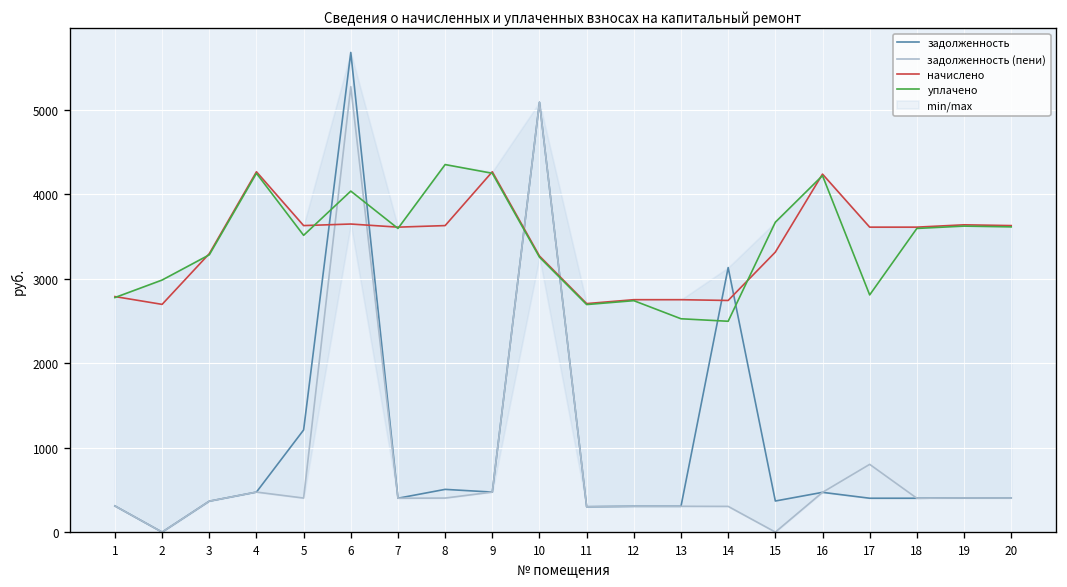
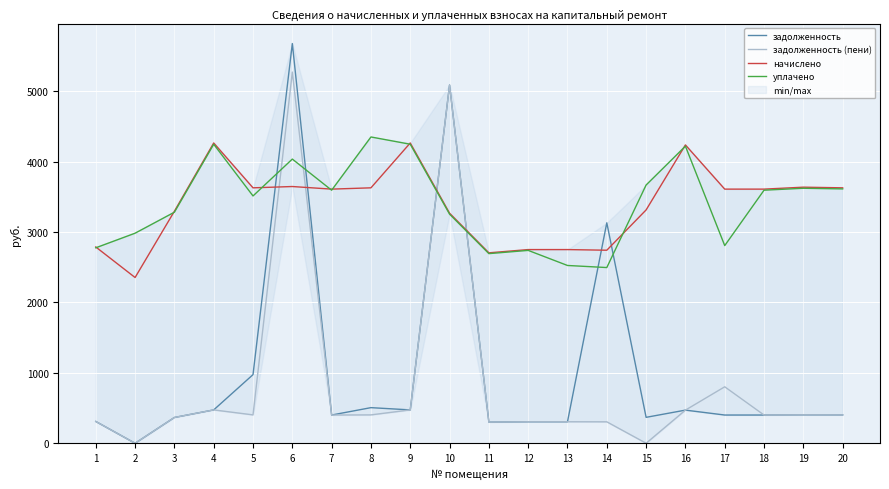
  {
    "задолженность": {
-     "5": 1200,
+     "5": 1000,
      "8": 500,
      "15": 400,
      "17": 400
    },
    "начислено": {
-     "2": 2700,
+     "2": 2400,
      "6": 3600,
      "8": 3600,
      "14": 2700,
      "15": 3300
    },
    "уплачено": {
      "5": 3500,
      "6": 4000,
      "13": 2500,
      "14": 2500,
      "17": 2800
    }
  }
